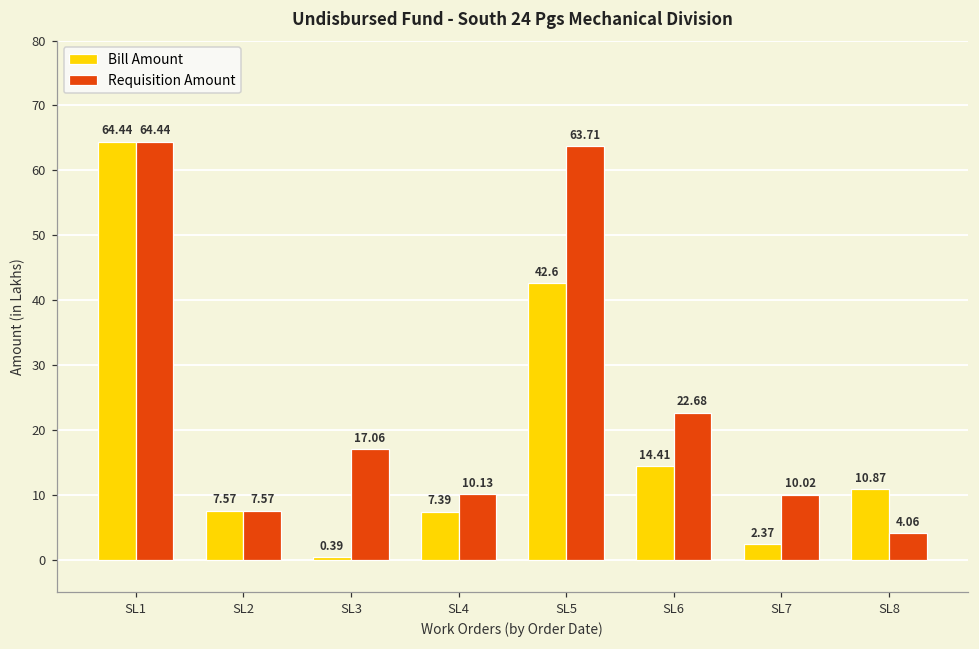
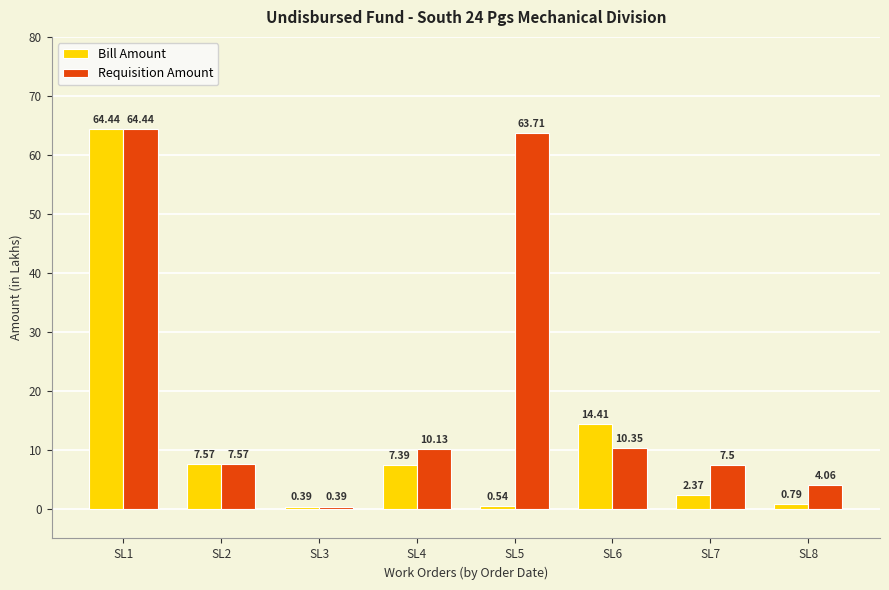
  {
    "Bill Amount": {
      "SL1": 64.44,
      "SL2": 7.57,
      "SL3": 0.39,
      "SL4": 7.39,
-     "SL5": 42.6,
+     "SL5": 0.54,
      "SL6": 14.41,
      "SL7": 2.37,
-     "SL8": 10.87
+     "SL8": 0.79
    },
    "Requisition Amount": {
      "SL1": 64.44,
      "SL2": 7.57,
-     "SL3": 17.06,
+     "SL3": 0.39,
      "SL4": 10.13,
      "SL5": 63.71,
-     "SL6": 22.68,
-     "SL7": 10.02,
+     "SL6": 10.35,
+     "SL7": 7.5,
      "SL8": 4.06
    }
  }
